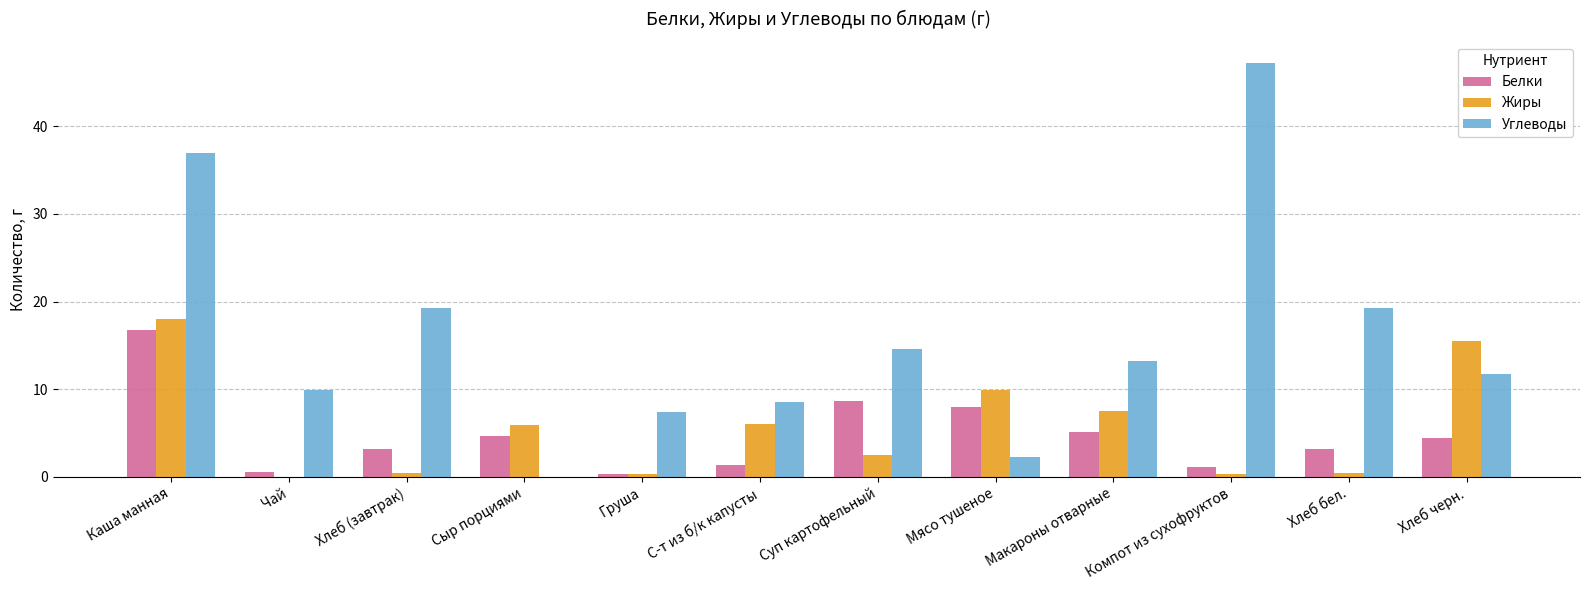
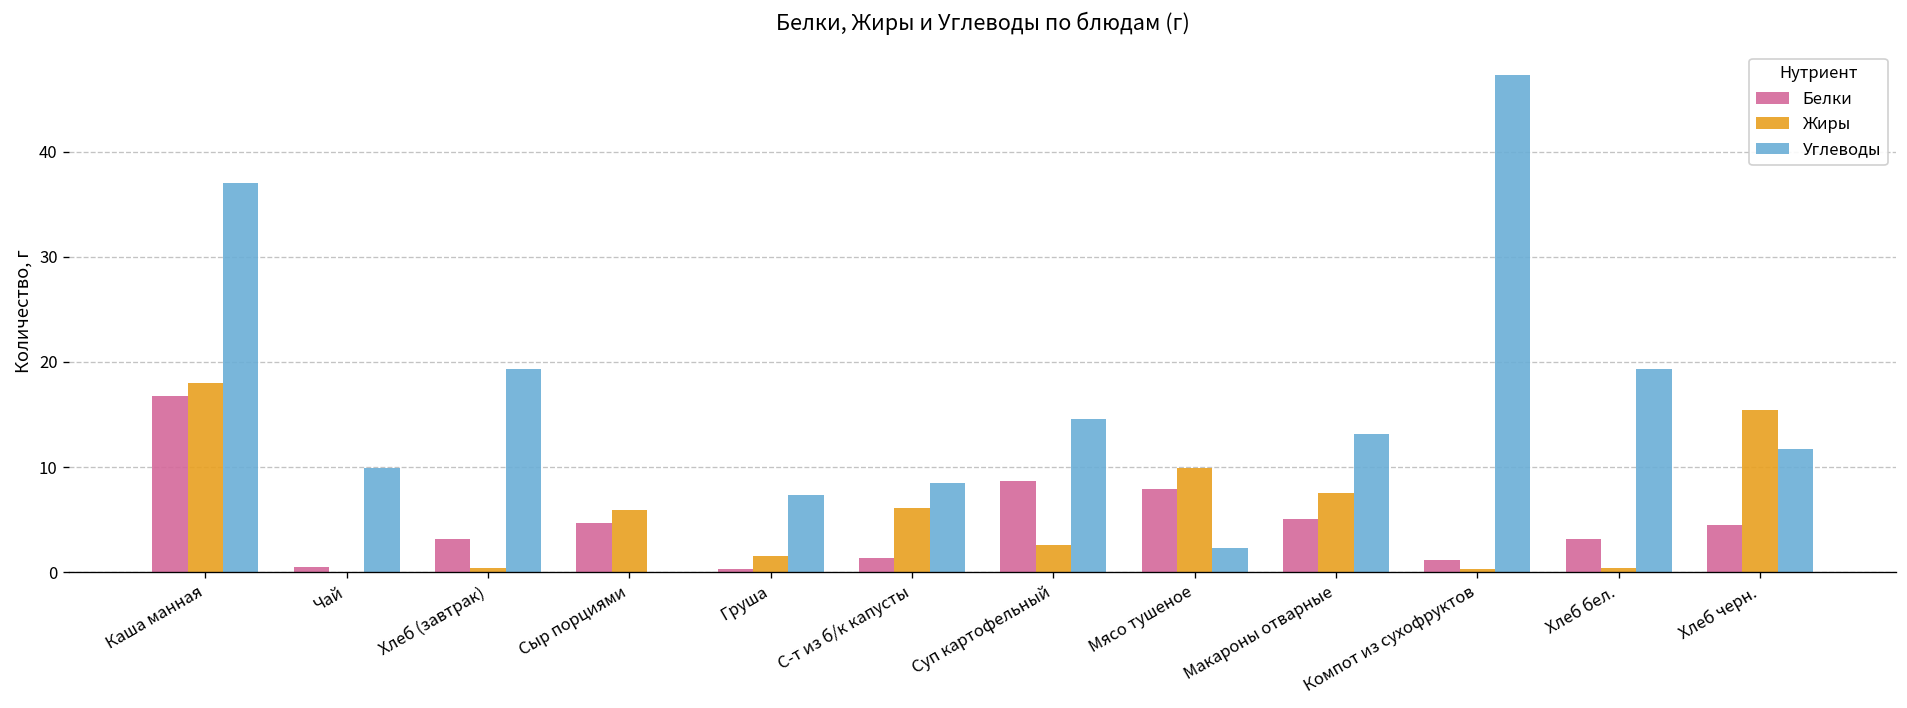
  {
    "Белки": {
      "Каша манная": 17,
      "Чай": 1,
      "Хлеб (завтрак)": 3,
      "Сыр порциями": 5,
      "Груша": 0,
      "С-т из б/к капусты": 1,
      "Суп картофельный": 9,
      "Мясо тушеное": 8,
      "Макароны отварные": 5,
      "Компот из сухофруктов": 1,
      "Хлеб бел.": 3,
      "Хлеб черн.": 4
    },
    "Жиры": {
      "Каша манная": 18,
      "Чай": 0,
      "Хлеб (завтрак)": 0,
      "Сыр порциями": 6,
-     "Груша": 0,
+     "Груша": 2,
      "С-т из б/к капусты": 6,
      "Суп картофельный": 3,
      "Мясо тушеное": 10,
      "Макароны отварные": 8,
      "Компот из сухофруктов": 0,
      "Хлеб бел.": 0,
      "Хлеб черн.": 15
    },
    "Углеводы": {
      "Каша манная": 37,
      "Чай": 10,
      "Хлеб (завтрак)": 19,
      "Сыр порциями": 0,
      "Груша": 7,
      "С-т из б/к капусты": 9,
      "Суп картофельный": 15,
      "Мясо тушеное": 2,
      "Макароны отварные": 13,
      "Компот из сухофруктов": 47,
      "Хлеб бел.": 19,
      "Хлеб черн.": 12
    }
  }
